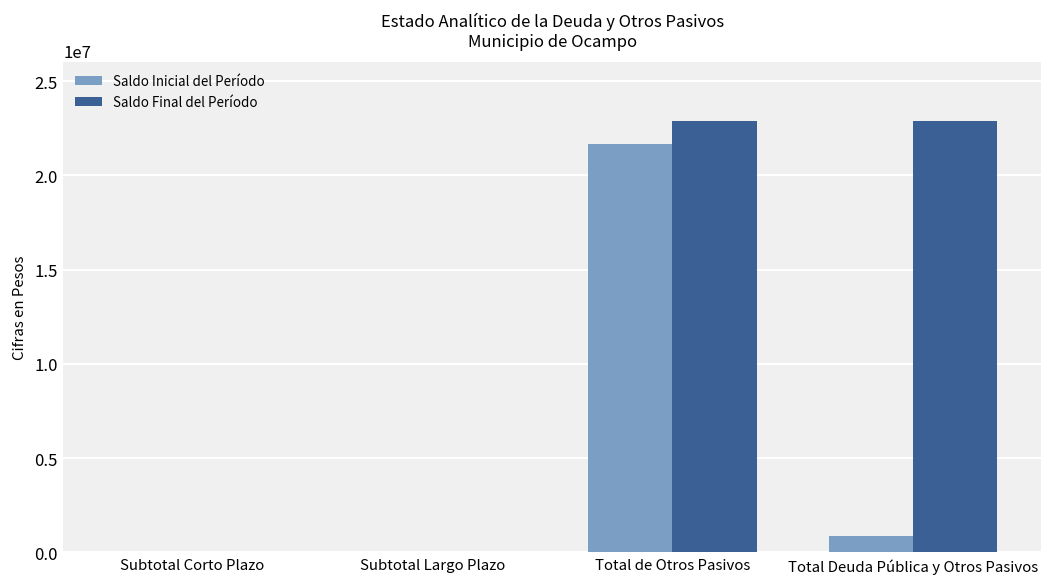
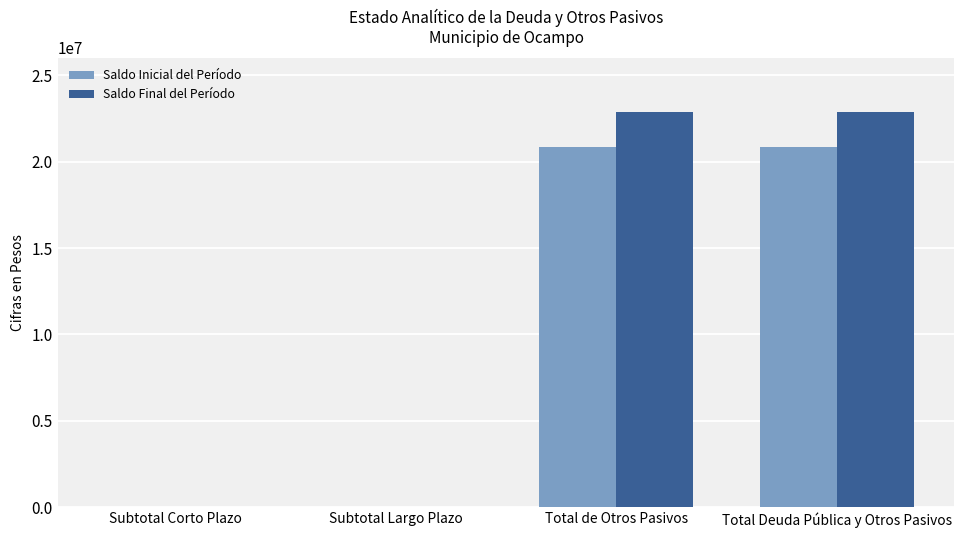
  {
    "Saldo Inicial del Período": {
      "Subtotal Corto Plazo": 0,
      "Subtotal Largo Plazo": 0,
-     "Total de Otros Pasivos": 21700000,
-     "Total Deuda Pública y Otros Pasivos": 800000
+     "Total de Otros Pasivos": 20900000,
+     "Total Deuda Pública y Otros Pasivos": 20900000
    },
    "Saldo Final del Período": {
      "Subtotal Corto Plazo": 0,
      "Subtotal Largo Plazo": 0,
      "Total de Otros Pasivos": 22900000,
      "Total Deuda Pública y Otros Pasivos": 22900000
    }
  }
